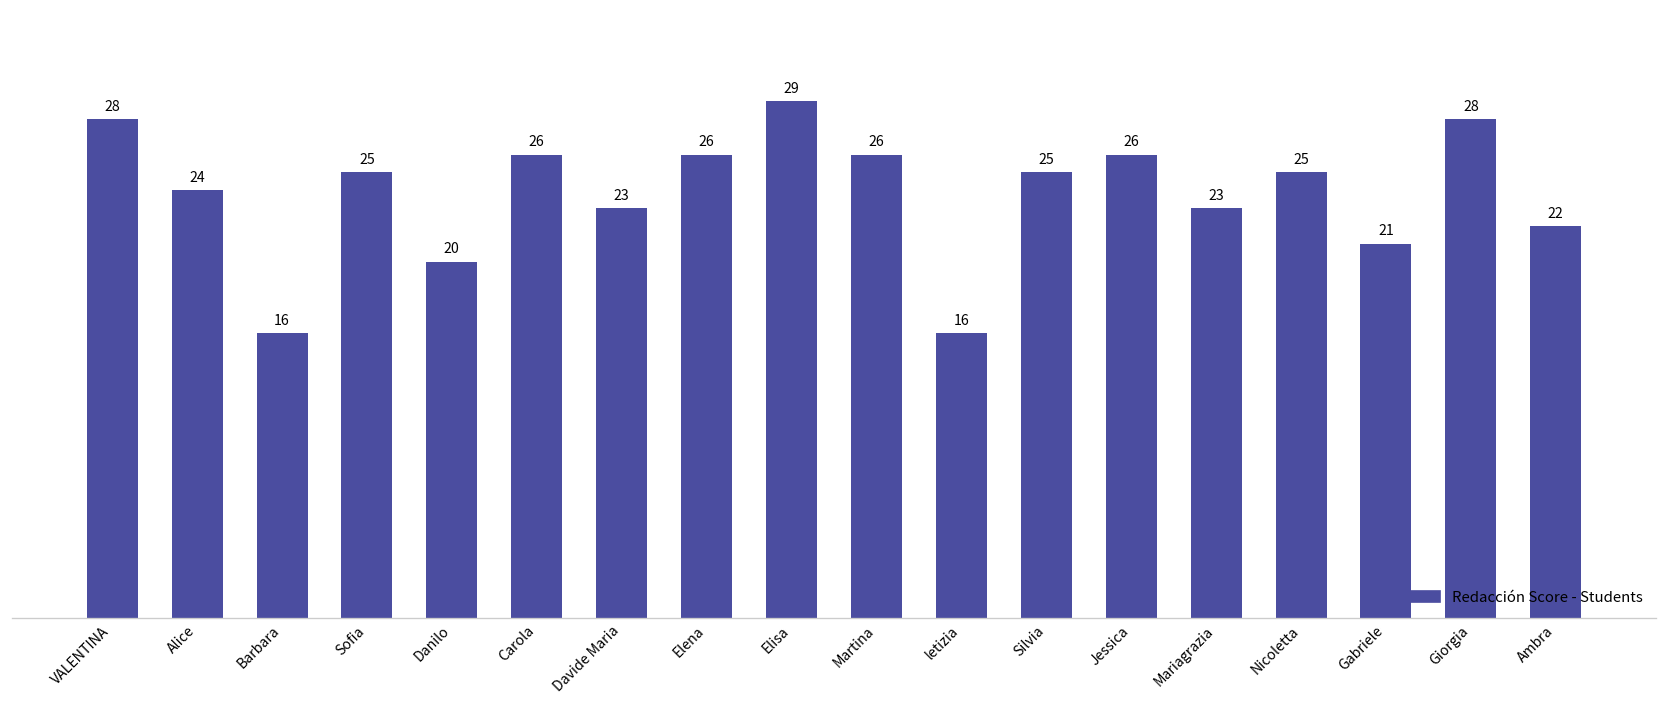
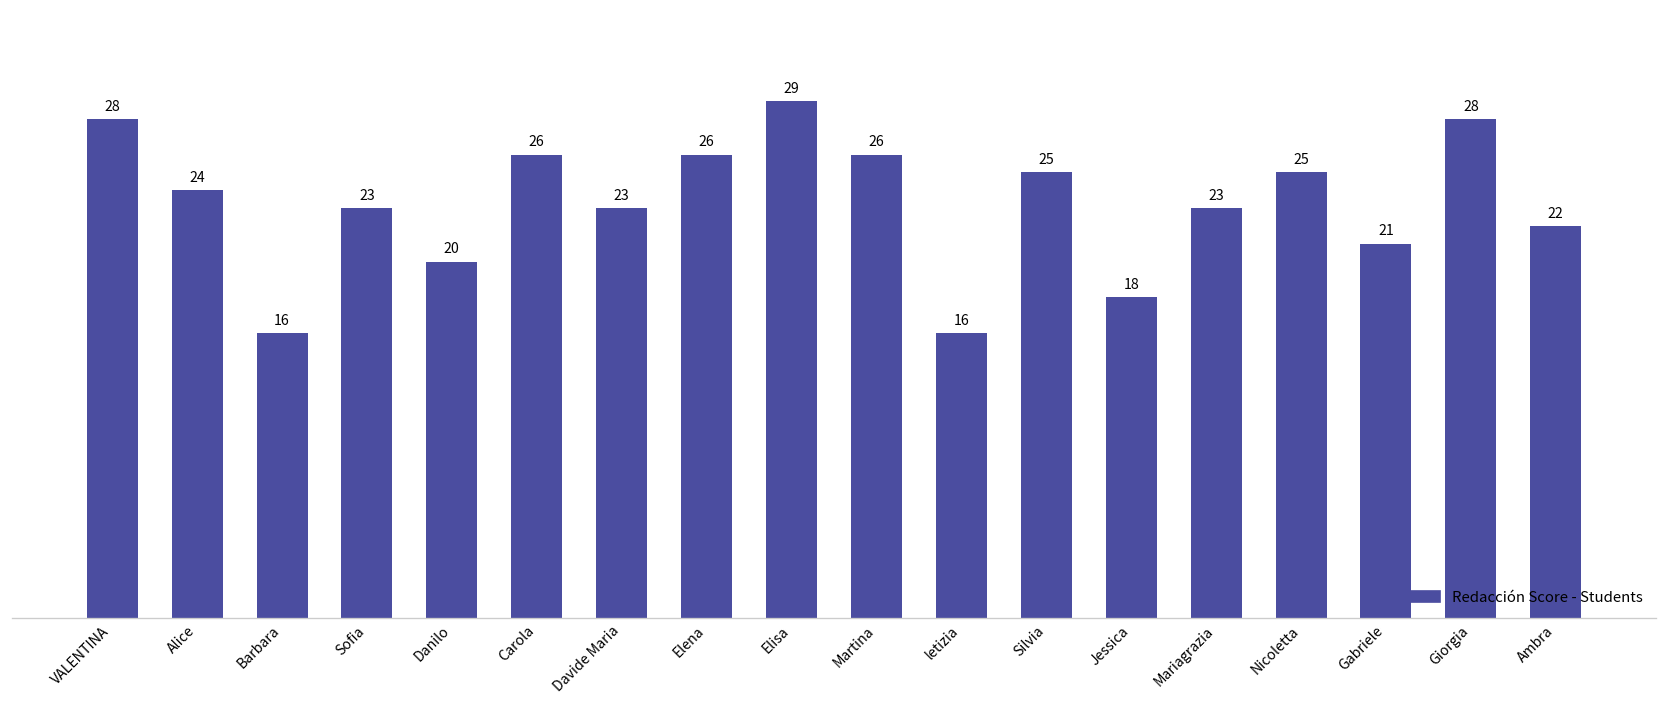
  {
    "VALENTINA": 28,
    "Alice": 24,
    "Barbara": 16,
-   "Sofia": 25,
+   "Sofia": 23,
    "Danilo": 20,
    "Carola": 26,
    "Davide Maria": 23,
    "Elena": 26,
    "Elisa": 29,
    "Martina": 26,
    "letizia": 16,
    "Silvia": 25,
-   "Jessica": 26,
+   "Jessica": 18,
    "Mariagrazia": 23,
    "Nicoletta": 25,
    "Gabriele": 21,
    "Giorgia": 28,
    "Ambra": 22
  }
